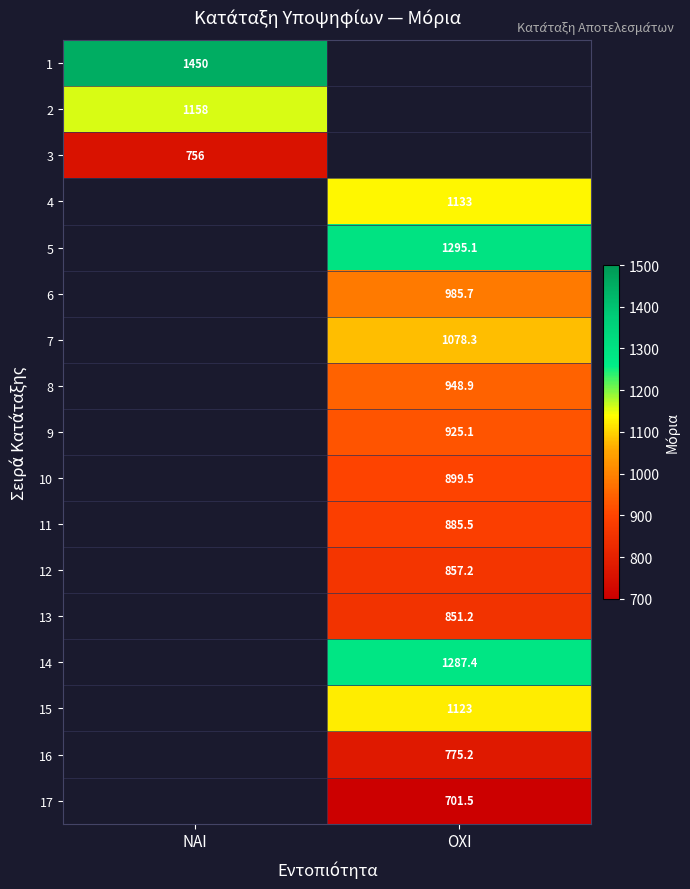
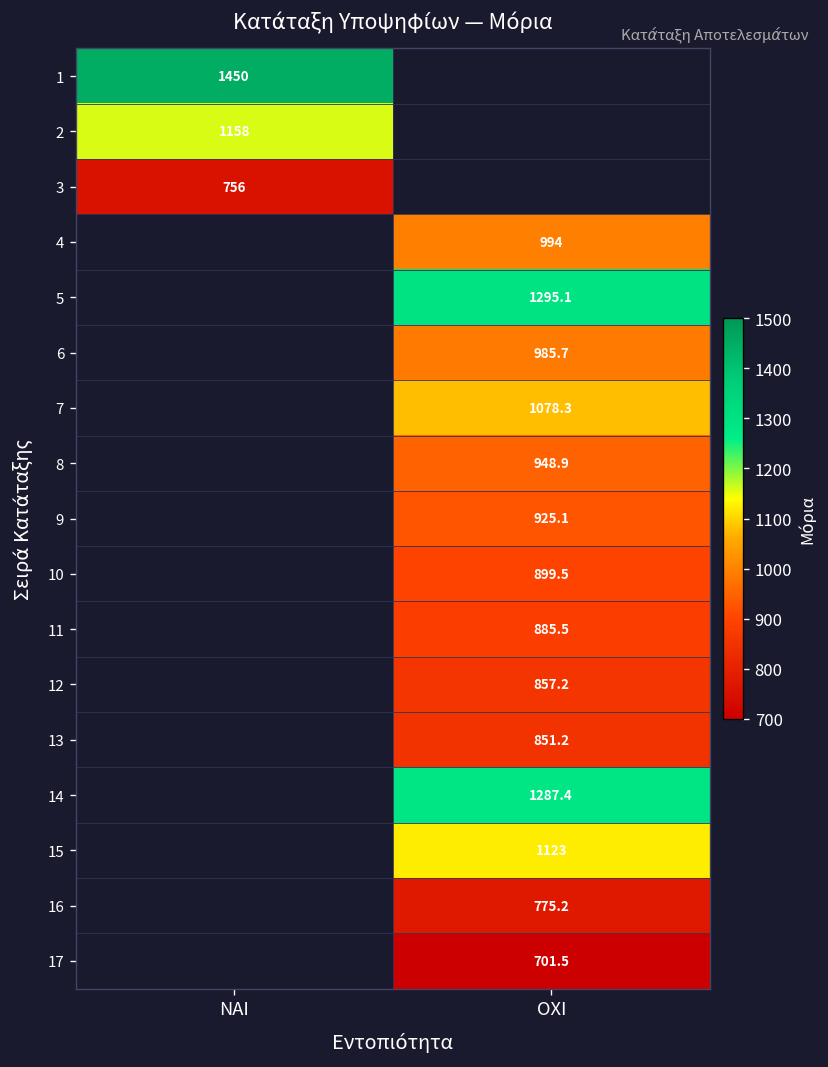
  {
    "1": {
      "ΝΑΙ": 1450
    },
    "2": {
      "ΝΑΙ": 1158
    },
    "3": {
      "ΝΑΙ": 756
    },
    "4": {
-     "ΟΧΙ": 1133
+     "ΟΧΙ": 994
    },
    "5": {
      "ΟΧΙ": 1295.1
    },
    "6": {
      "ΟΧΙ": 985.7
    },
    "7": {
      "ΟΧΙ": 1078.3
    },
    "8": {
      "ΟΧΙ": 948.9
    },
    "9": {
      "ΟΧΙ": 925.1
    },
    "10": {
      "ΟΧΙ": 899.5
    },
    "11": {
      "ΟΧΙ": 885.5
    },
    "12": {
      "ΟΧΙ": 857.2
    },
    "13": {
      "ΟΧΙ": 851.2
    },
    "14": {
      "ΟΧΙ": 1287.4
    },
    "15": {
      "ΟΧΙ": 1123
    },
    "16": {
      "ΟΧΙ": 775.2
    },
    "17": {
      "ΟΧΙ": 701.5
    }
  }
